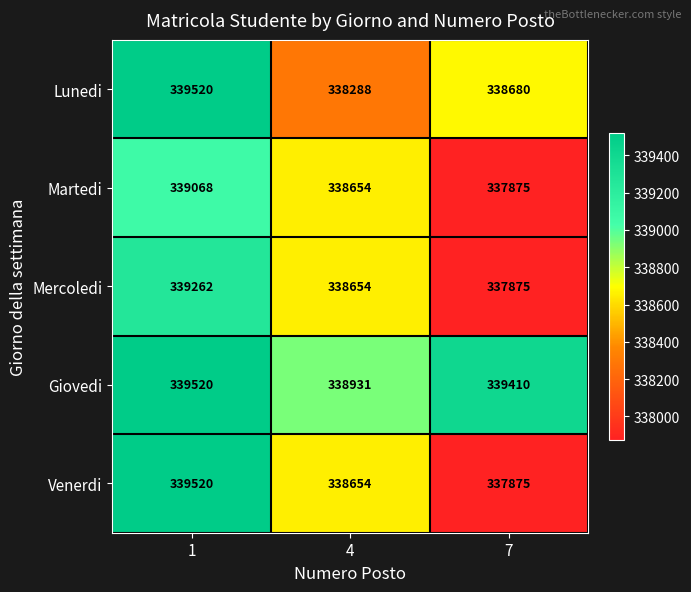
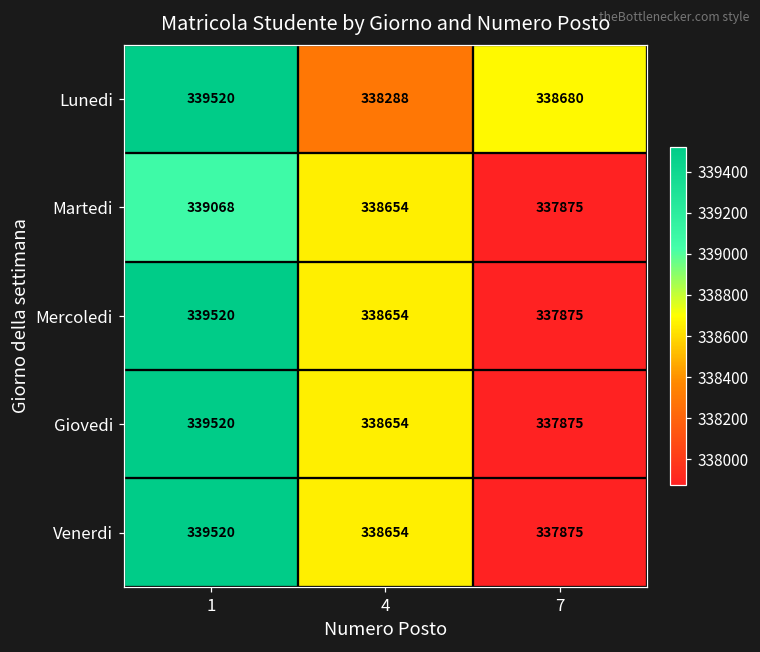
  {
    "Lunedi": {
      "1": 339520,
      "4": 338288,
      "7": 338680
    },
    "Martedi": {
      "1": 339068,
      "4": 338654,
      "7": 337875
    },
    "Mercoledi": {
-     "1": 339262,
+     "1": 339520,
      "4": 338654,
      "7": 337875
    },
    "Giovedi": {
      "1": 339520,
-     "4": 338931,
-     "7": 339410
+     "4": 338654,
+     "7": 337875
    },
    "Venerdi": {
      "1": 339520,
      "4": 338654,
      "7": 337875
    }
  }
